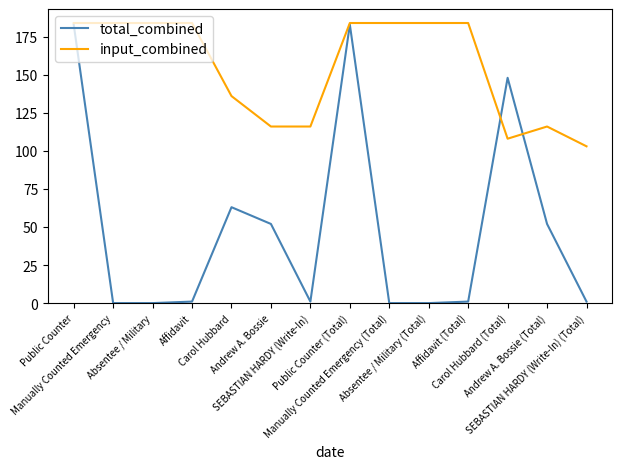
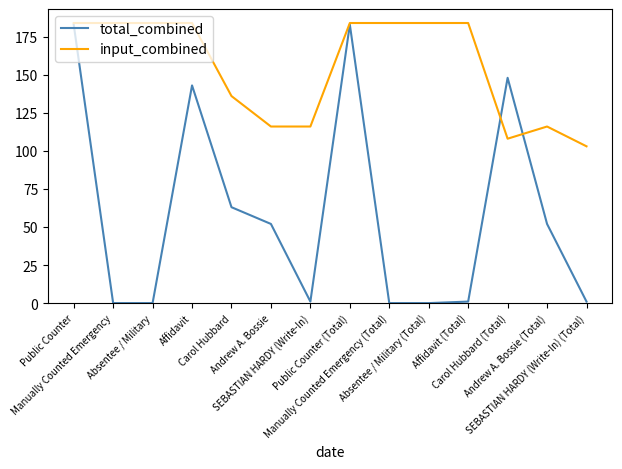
  {
    "total_combined": {
      "Manually Counted Emergency": 0,
      "Absentee / Military": 0,
-     "Affidavit": 1,
+     "Affidavit": 143,
      "Carol Hubbard": 63,
      "Andrew A. Bossie": 52,
      "SEBASTIAN HARDY (Write-In)": 1,
      "Manually Counted Emergency (Total)": 0,
      "Absentee / Military (Total)": 0,
      "Affidavit (Total)": 1,
      "Carol Hubbard (Total)": 148,
      "Andrew A. Bossie (Total)": 52,
      "SEBASTIAN HARDY (Write-In) (Total)": 1
    },
    "input_combined": {
      "Carol Hubbard": 136,
      "Andrew A. Bossie": 116,
      "SEBASTIAN HARDY (Write-In)": 116,
      "Manually Counted Emergency (Total)": 184,
      "Absentee / Military (Total)": 184,
      "Affidavit (Total)": 184,
      "Carol Hubbard (Total)": 108,
      "Andrew A. Bossie (Total)": 116,
      "SEBASTIAN HARDY (Write-In) (Total)": 103
    }
  }
